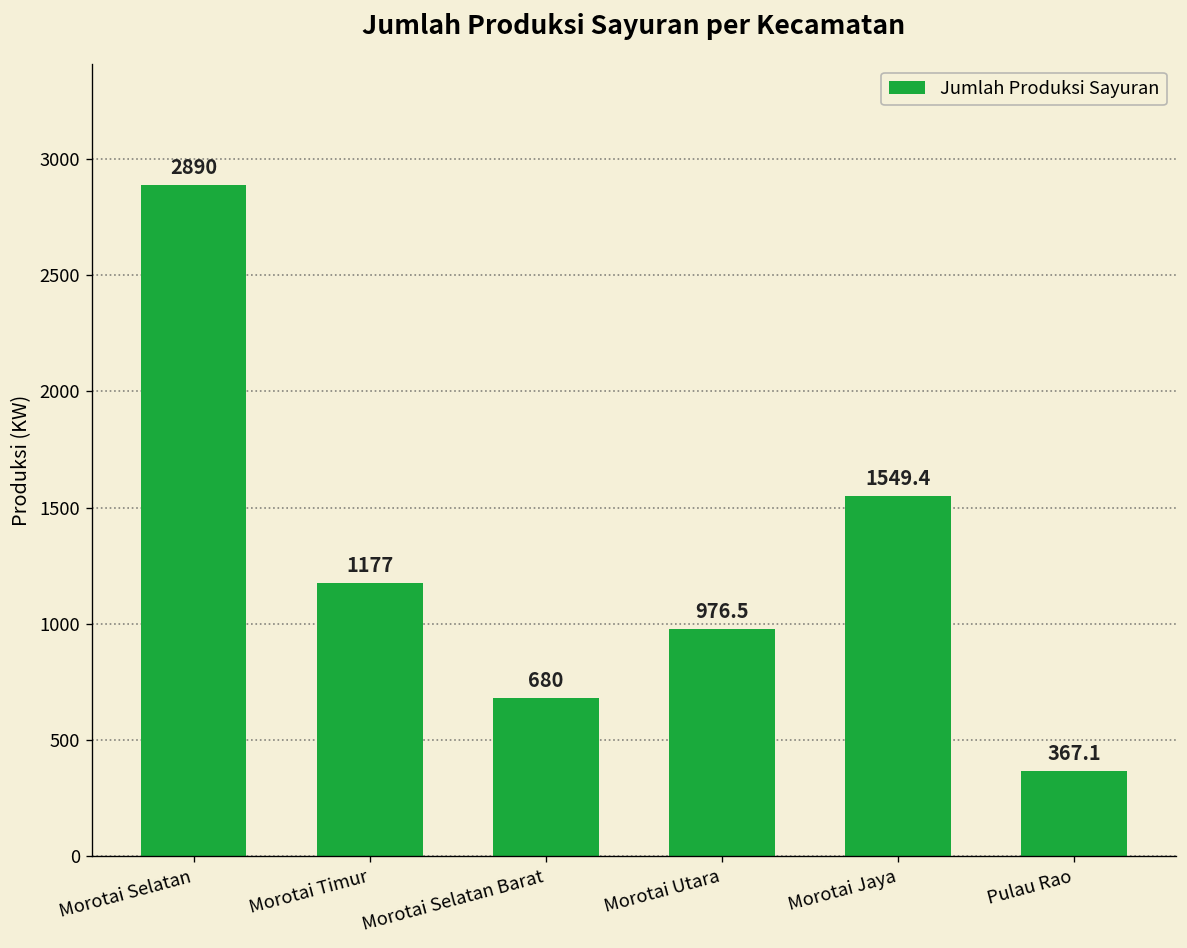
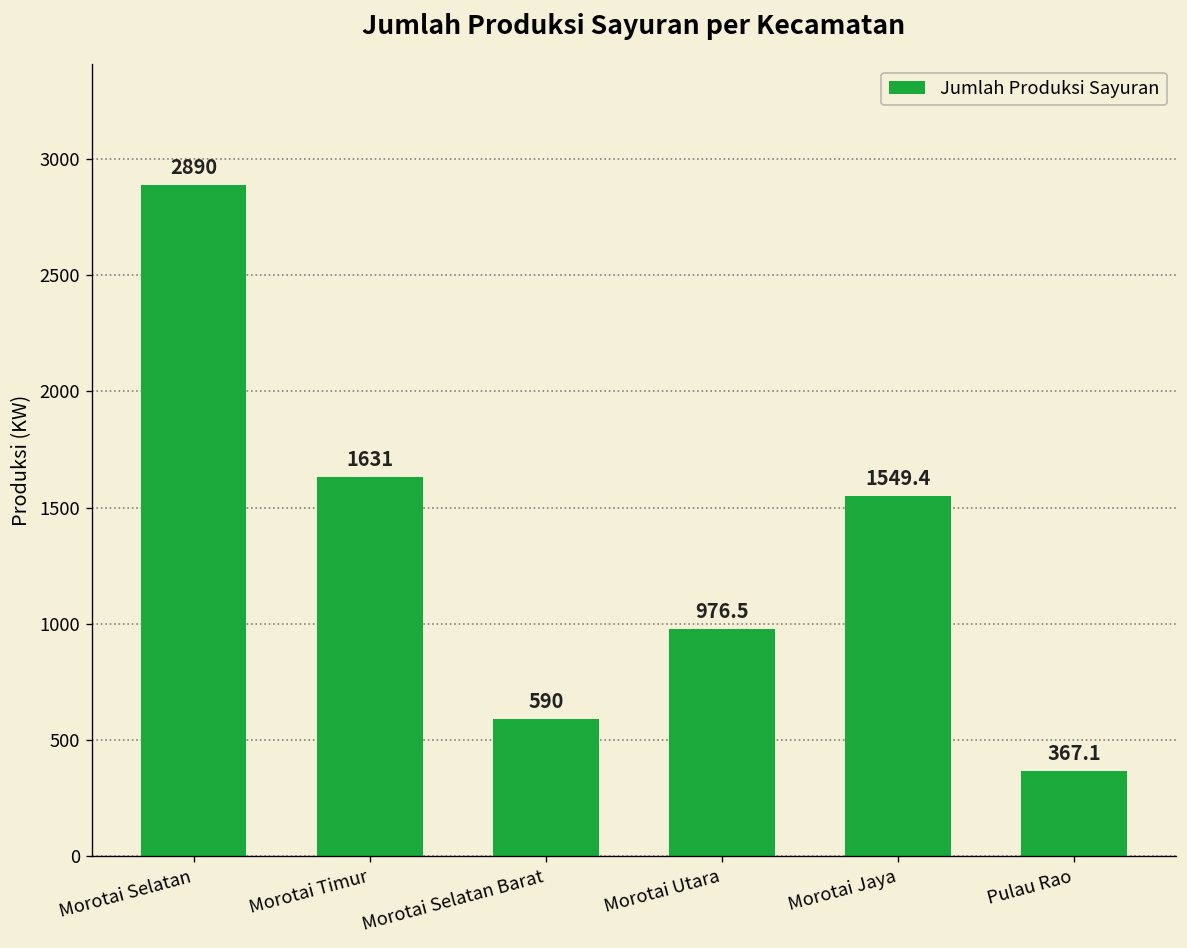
  {
    "Morotai Selatan": 2890,
-   "Morotai Timur": 1177,
-   "Morotai Selatan Barat": 680,
+   "Morotai Timur": 1631,
+   "Morotai Selatan Barat": 590,
    "Morotai Utara": 976.5,
    "Morotai Jaya": 1549.4,
    "Pulau Rao": 367.1
  }
